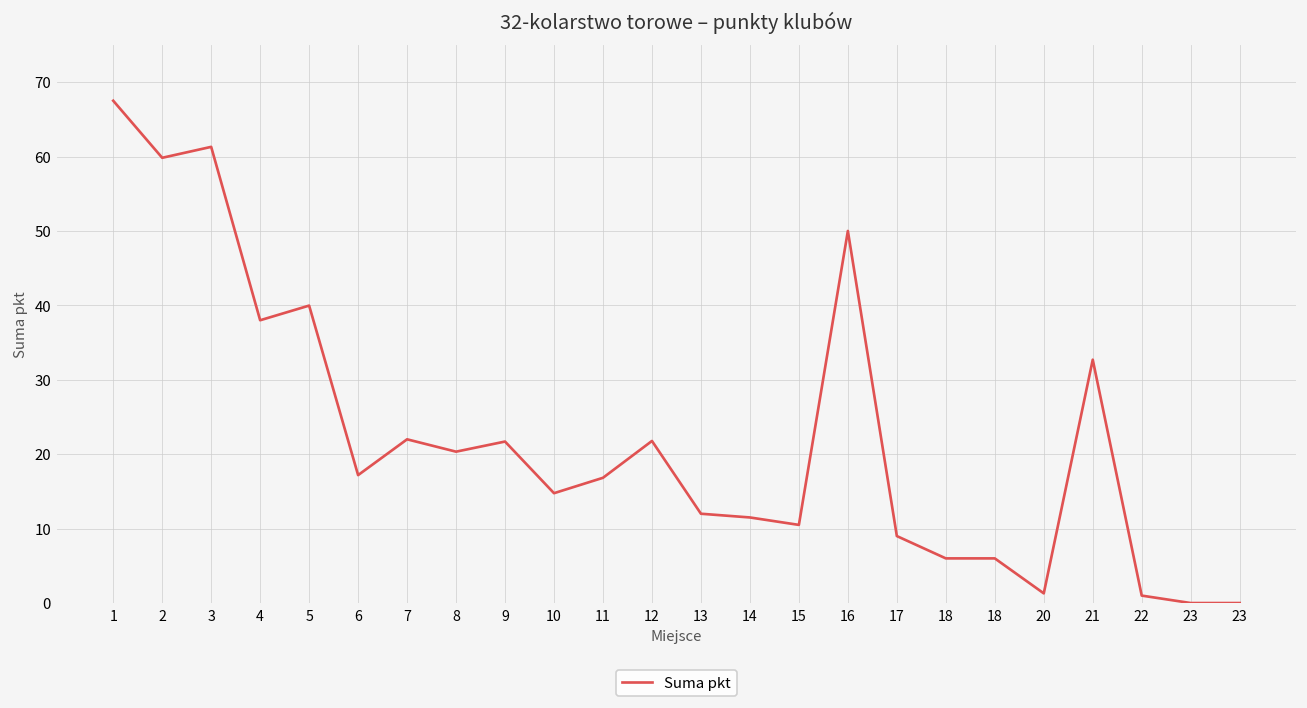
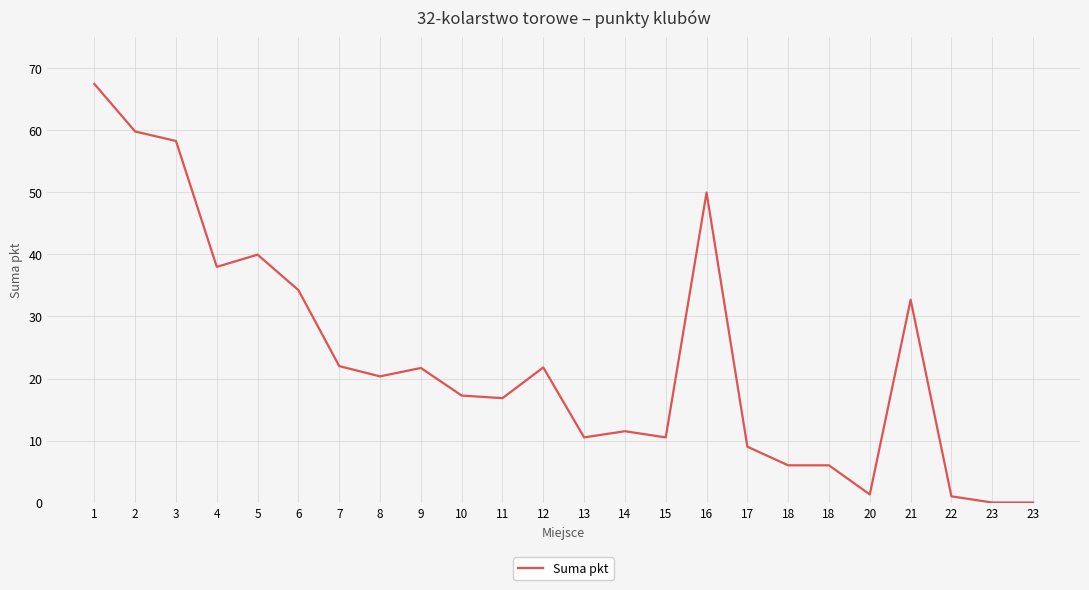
  {
    "1": 68,
    "2": 60,
-   "3": 61,
+   "3": 58,
    "4": 38,
    "5": 40,
-   "6": 17,
+   "6": 34,
    "7": 22,
    "8": 20,
    "9": 22,
-   "10": 15,
+   "10": 17,
    "11": 17,
    "12": 22,
-   "13": 12,
+   "13": 11,
    "14": 12,
    "15": 11,
    "16": 50,
    "17": 9,
    "20": 1,
    "21": 33,
    "22": 1
  }
